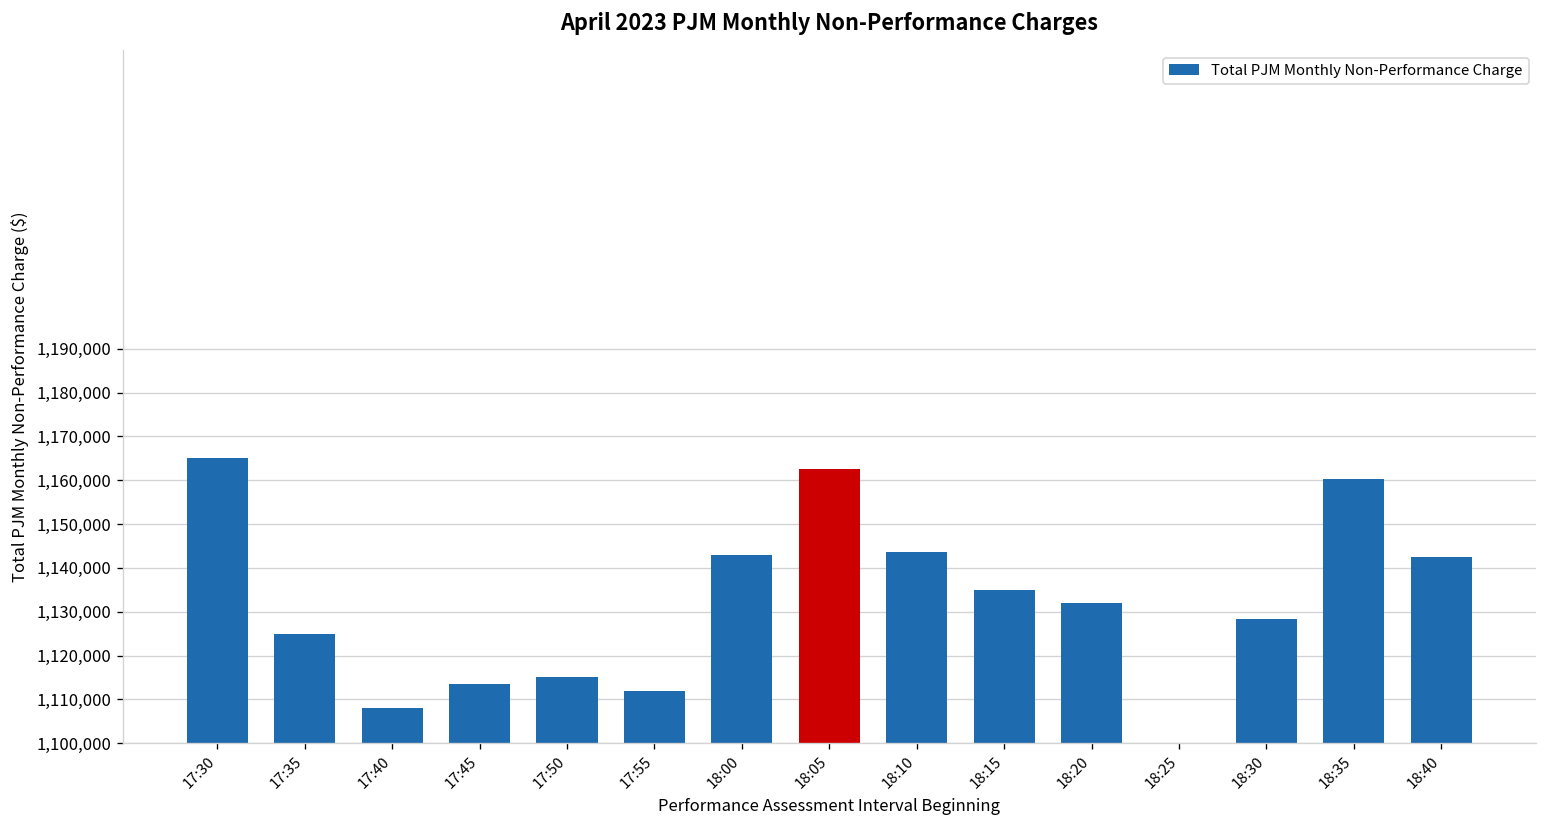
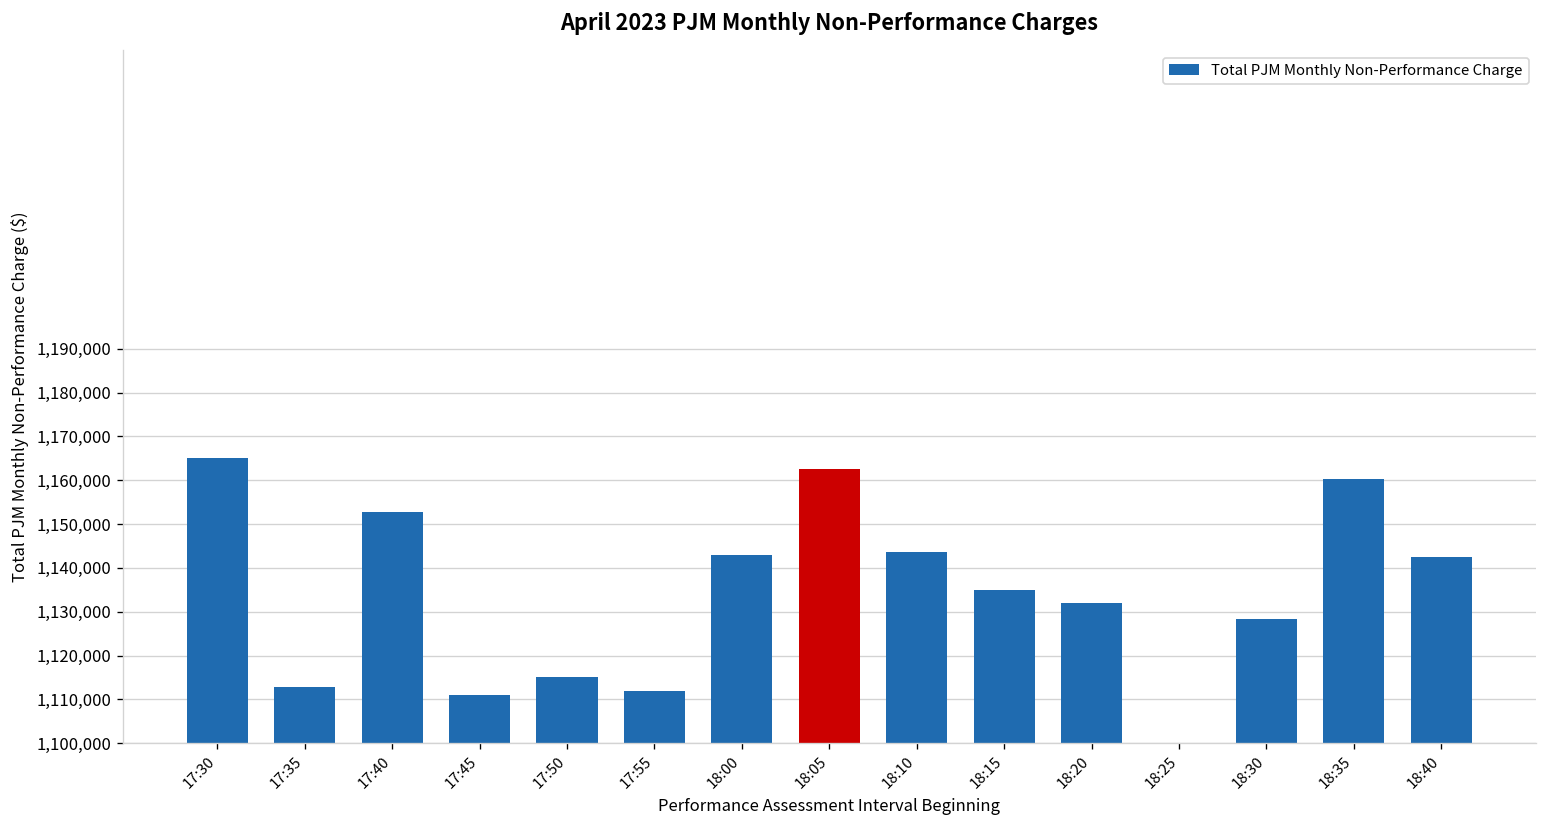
  {
    "17:30": "1,165,000",
-   "17:35": "1,125,000",
-   "17:40": "1,108,000",
-   "17:45": "1,114,000",
+   "17:35": "1,113,000",
+   "17:40": "1,153,000",
+   "17:45": "1,111,000",
    "17:50": "1,115,000",
    "17:55": "1,112,000",
    "18:00": "1,143,000",
    "18:05": "1,162,000",
    "18:10": "1,144,000",
    "18:15": "1,135,000",
    "18:20": "1,132,000",
    "18:30": "1,128,000",
    "18:35": "1,160,000",
    "18:40": "1,142,000"
  }
